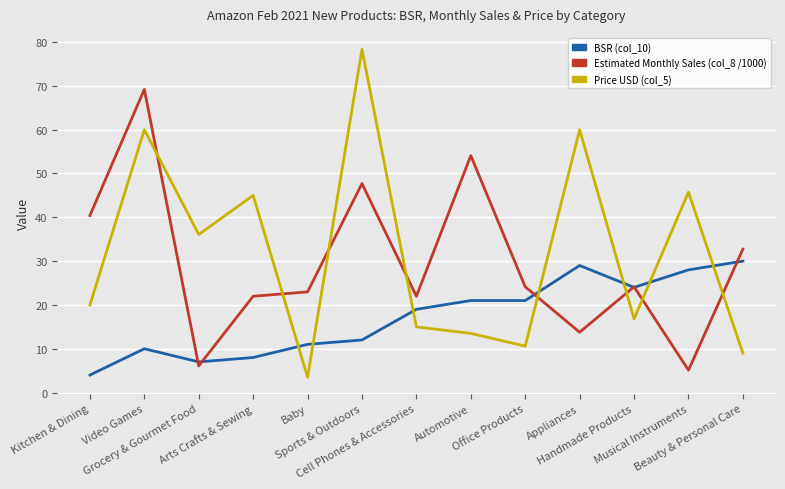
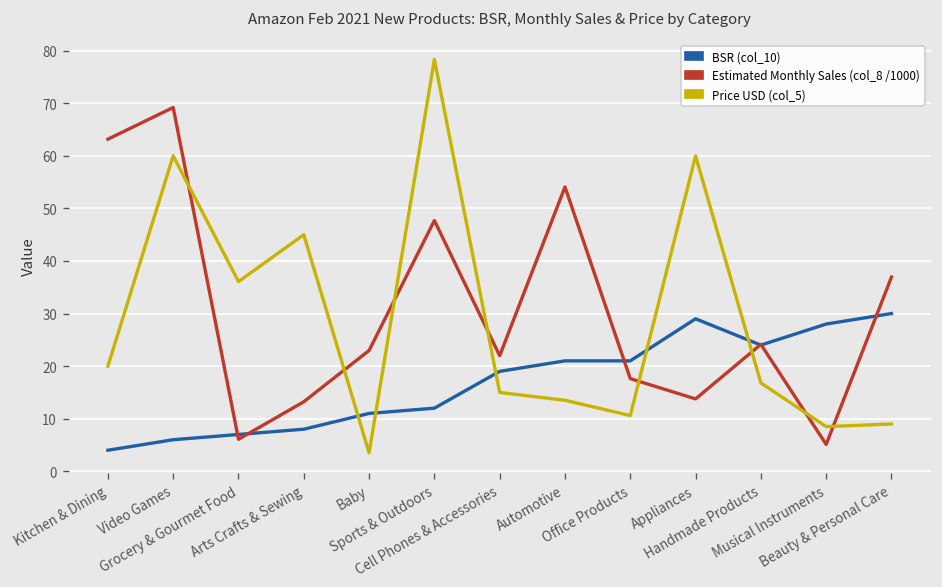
  {
    "BSR (col_10)": {
      "Kitchen & Dining": 4,
-     "Video Games": 10,
+     "Video Games": 6,
      "Grocery & Gourmet Food": 7,
      "Arts Crafts & Sewing": 8,
      "Baby": 11,
      "Sports & Outdoors": 12,
      "Cell Phones & Accessories": 19,
      "Automotive": 21,
      "Office Products": 21,
      "Appliances": 29,
      "Musical Instruments": 28,
      "Beauty & Personal Care": 30
    },
    "Estimated Monthly Sales (col_8 /1000)": {
-     "Kitchen & Dining": 40,
+     "Kitchen & Dining": 63,
      "Video Games": 69,
      "Grocery & Gourmet Food": 6,
-     "Arts Crafts & Sewing": 22,
+     "Arts Crafts & Sewing": 13,
      "Baby": 23,
      "Sports & Outdoors": 48,
      "Cell Phones & Accessories": 22,
      "Automotive": 54,
-     "Office Products": 24,
+     "Office Products": 18,
      "Appliances": 14,
      "Musical Instruments": 5,
-     "Beauty & Personal Care": 33
+     "Beauty & Personal Care": 37
    },
    "Price USD (col_5)": {
      "Kitchen & Dining": 20,
      "Video Games": 60,
      "Grocery & Gourmet Food": 36,
      "Arts Crafts & Sewing": 45,
      "Baby": 4,
      "Sports & Outdoors": 78,
      "Cell Phones & Accessories": 15,
      "Automotive": 14,
      "Office Products": 11,
      "Appliances": 60,
      "Handmade Products": 17,
-     "Musical Instruments": 46,
+     "Musical Instruments": 8,
      "Beauty & Personal Care": 9
    }
  }
